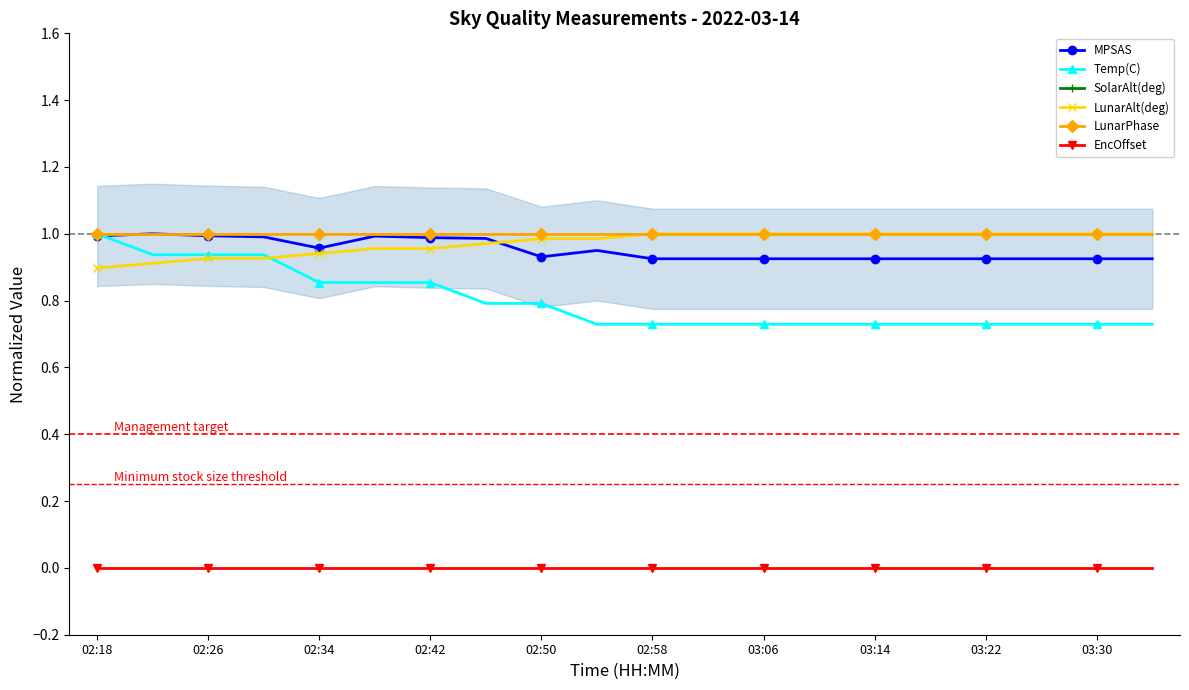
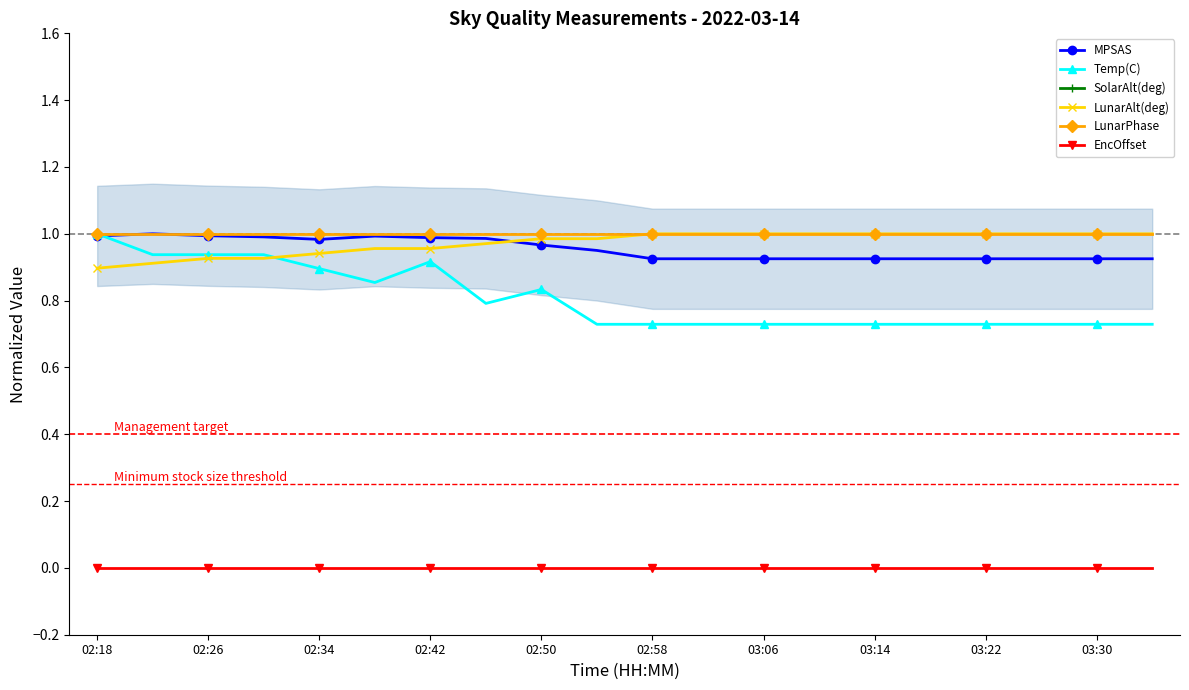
  {
    "MPSAS": {
-     "02:34": 0.96,
+     "02:34": 0.98,
      "02:42": 0.99,
-     "02:50": 0.93,
+     "02:50": 0.97,
      "02:58": 0.93,
      "03:06": 0.93,
      "03:14": 0.93,
      "03:22": 0.93,
      "03:30": 0.93
    },
    "Temp(C)": {
      "02:26": 0.94,
-     "02:34": 0.85,
-     "02:42": 0.85,
-     "02:50": 0.79,
+     "02:34": 0.90,
+     "02:42": 0.92,
+     "02:50": 0.83,
      "02:58": 0.73,
      "03:06": 0.73,
      "03:14": 0.73,
      "03:22": 0.73,
      "03:30": 0.73
    },
    "EncOffset": {
      "02:18": 0.00,
      "02:26": 0.00,
      "02:34": 0.00,
      "02:42": 0.00,
      "02:50": 0.00,
      "02:58": 0.00,
      "03:06": 0.00,
      "03:14": 0.00,
      "03:22": 0.00,
      "03:30": 0.00
    }
  }
